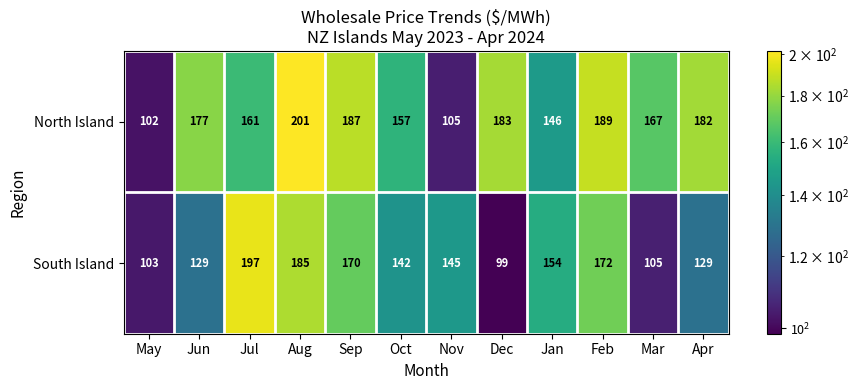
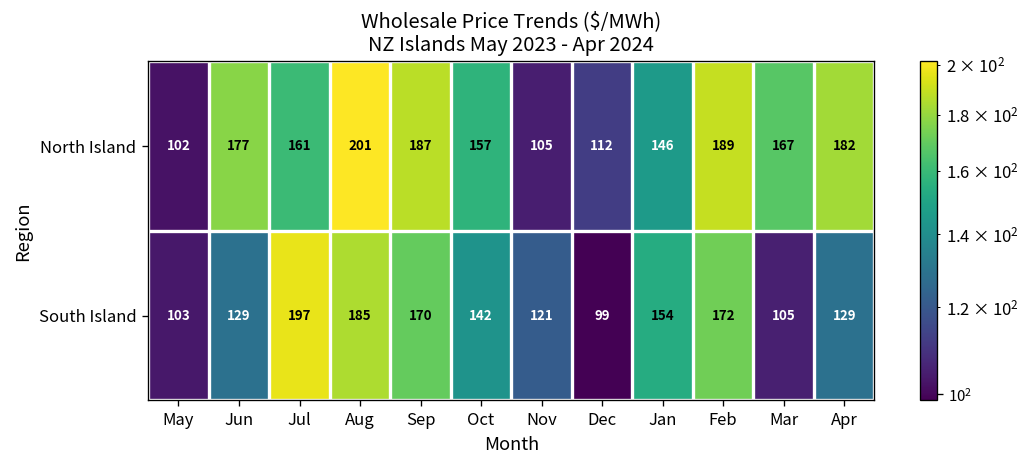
  {
    "North Island": {
      "May": 102,
      "Jun": 177,
      "Jul": 161,
      "Aug": 201,
      "Sep": 187,
      "Oct": 157,
      "Nov": 105,
-     "Dec": 183,
+     "Dec": 112,
      "Jan": 146,
      "Feb": 189,
      "Mar": 167,
      "Apr": 182
    },
    "South Island": {
      "May": 103,
      "Jun": 129,
      "Jul": 197,
      "Aug": 185,
      "Sep": 170,
      "Oct": 142,
-     "Nov": 145,
+     "Nov": 121,
      "Dec": 99,
      "Jan": 154,
      "Feb": 172,
      "Mar": 105,
      "Apr": 129
    }
  }
